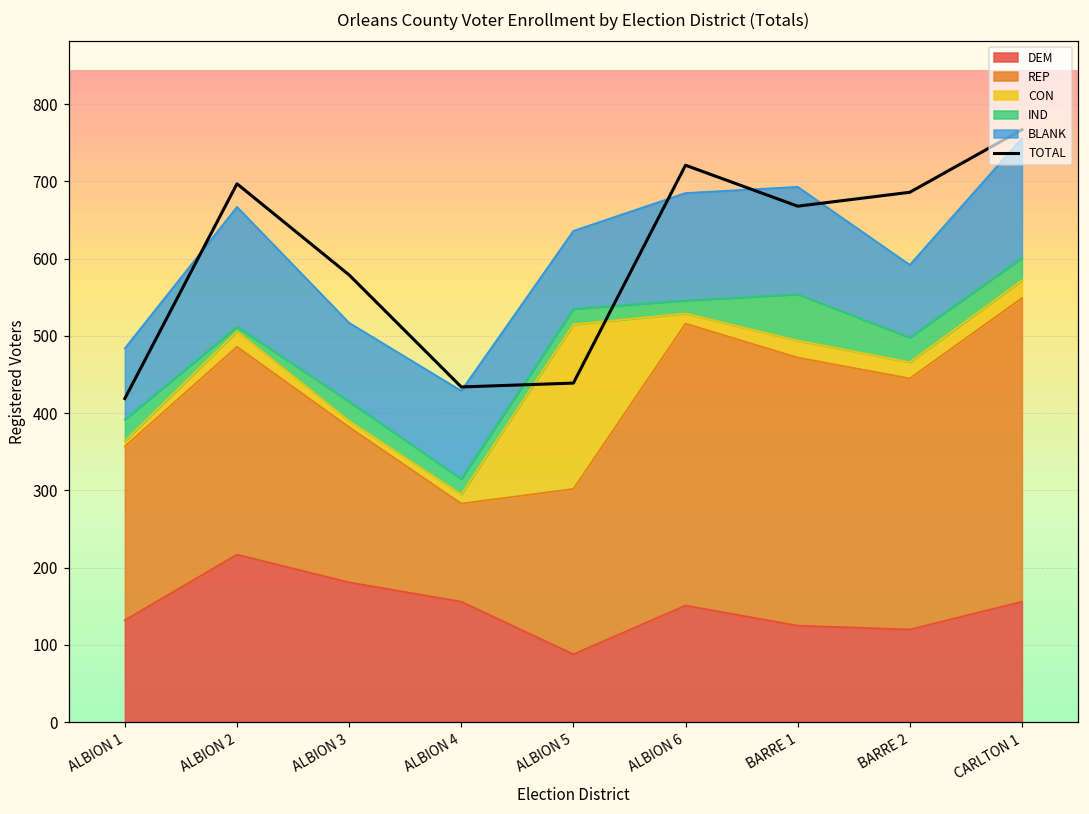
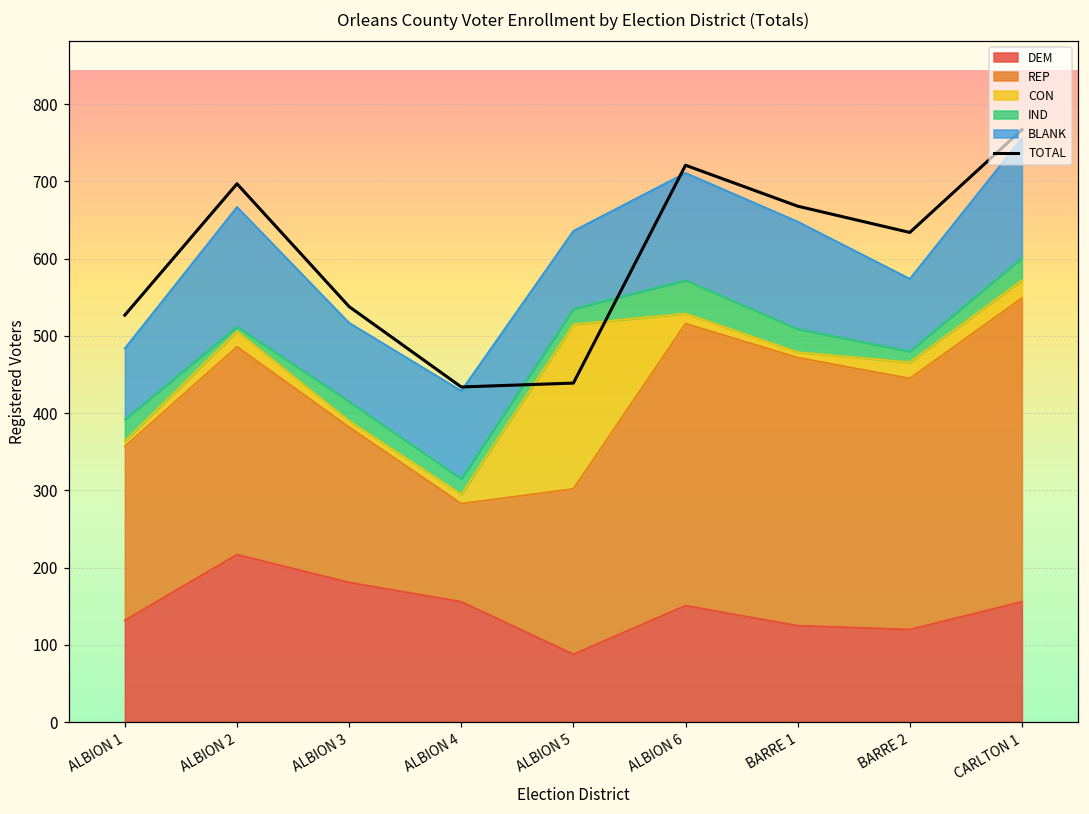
  {
    "CON": {
-     "BARRE 1": 20
+     "BARRE 1": 10
    },
    "IND": {
-     "ALBION 6": 20,
-     "BARRE 1": 60,
-     "BARRE 2": 30
+     "ALBION 6": 40,
+     "BARRE 1": 30,
+     "BARRE 2": 10
    },
    "BLANK": {
      "ALBION 6": 140,
      "BARRE 1": 140,
      "BARRE 2": 90
    },
    "TOTAL": {
-     "ALBION 1": 420,
+     "ALBION 1": 530,
      "ALBION 2": 700,
-     "ALBION 3": 580,
+     "ALBION 3": 540,
      "ALBION 4": 430,
      "ALBION 5": 440,
      "ALBION 6": 720,
      "BARRE 1": 670,
-     "BARRE 2": 690
+     "BARRE 2": 630
    }
  }
